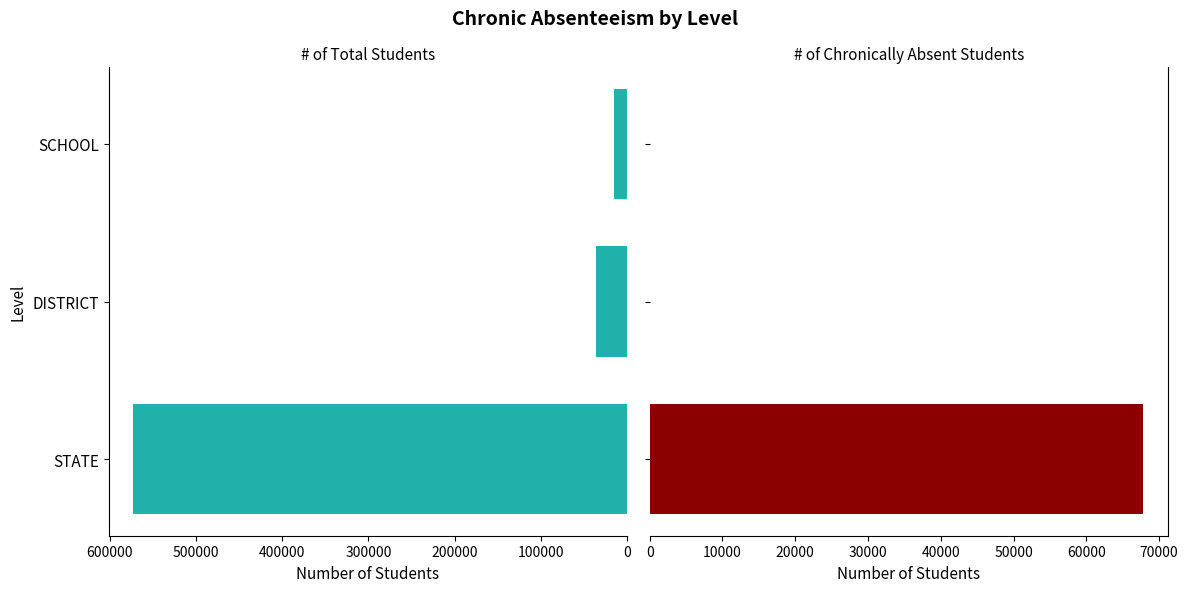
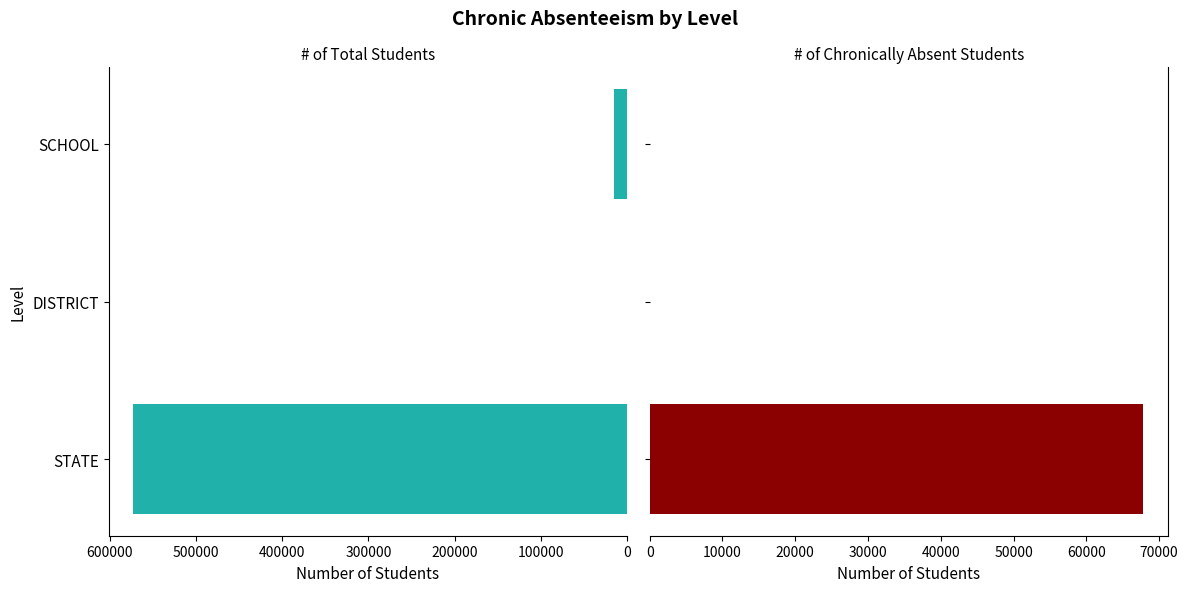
  {
    "# of Total Students": {
      "SCHOOL": 10000,
-     "DISTRICT": 40000,
+     "DISTRICT": 0,
      "STATE": 570000
    }
  }
